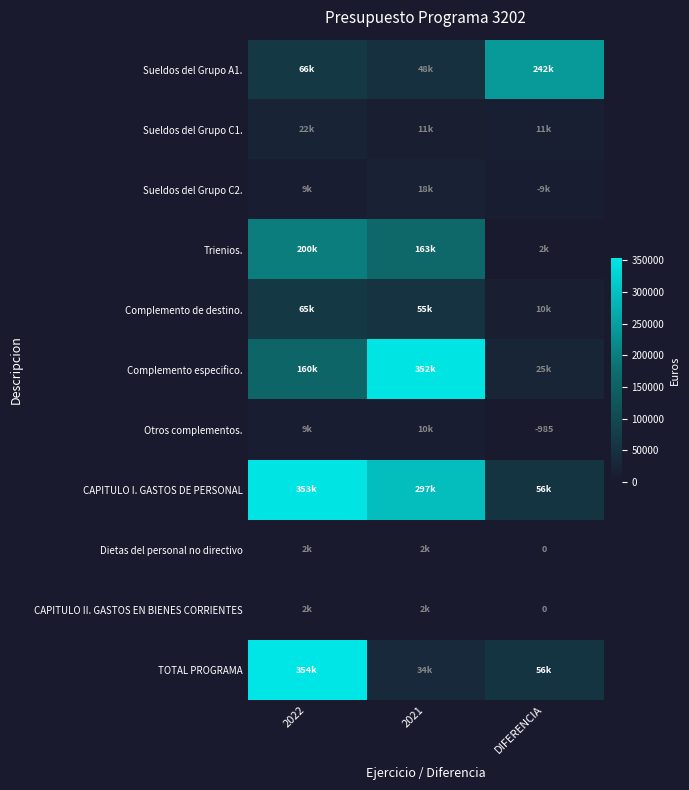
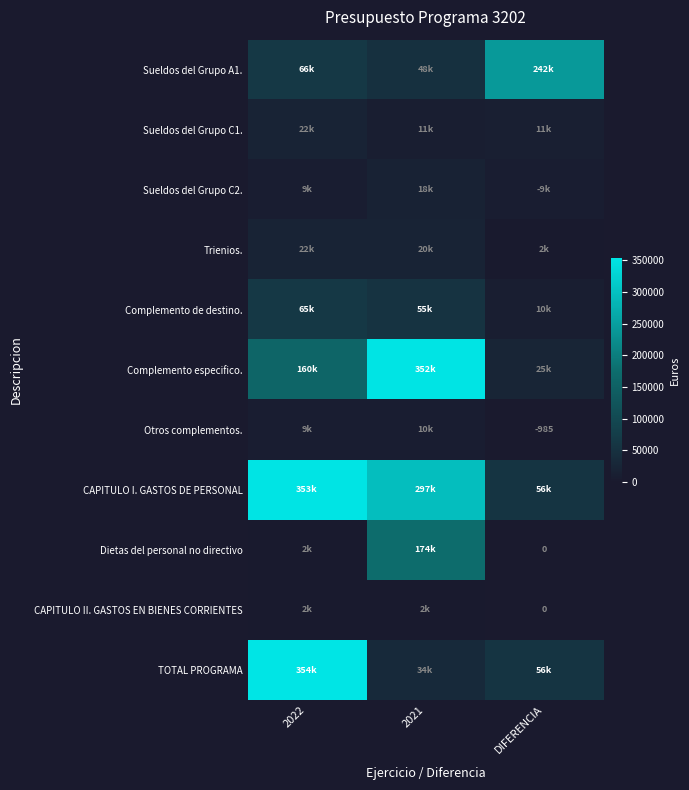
  {
    "Sueldos del Grupo A1.": {
      "2022": "66k",
      "2021": "48k",
      "DIFERENCIA": "242k"
    },
    "Sueldos del Grupo C1.": {
      "2022": "22k",
      "2021": "11k",
      "DIFERENCIA": "11k"
    },
    "Sueldos del Grupo C2.": {
      "2022": "9k",
      "2021": "18k",
      "DIFERENCIA": "-9k"
    },
    "Trienios.": {
-     "2022": "200k",
-     "2021": "163k",
+     "2022": "22k",
+     "2021": "20k",
      "DIFERENCIA": "2k"
    },
    "Complemento de destino.": {
      "2022": "65k",
      "2021": "55k",
      "DIFERENCIA": "10k"
    },
    "Complemento especifico.": {
      "2022": "160k",
      "2021": "352k",
      "DIFERENCIA": "25k"
    },
    "Otros complementos.": {
      "2022": "9k",
      "2021": "10k",
      "DIFERENCIA": "-985"
    },
    "CAPITULO I. GASTOS DE PERSONAL": {
      "2022": "353k",
      "2021": "297k",
      "DIFERENCIA": "56k"
    },
    "Dietas del personal no directivo": {
      "2022": "2k",
-     "2021": "2k",
+     "2021": "174k",
      "DIFERENCIA": "0"
    },
    "CAPITULO II. GASTOS EN BIENES CORRIENTES": {
      "2022": "2k",
      "2021": "2k",
      "DIFERENCIA": "0"
    },
    "TOTAL PROGRAMA": {
      "2022": "354k",
      "2021": "34k",
      "DIFERENCIA": "56k"
    }
  }
